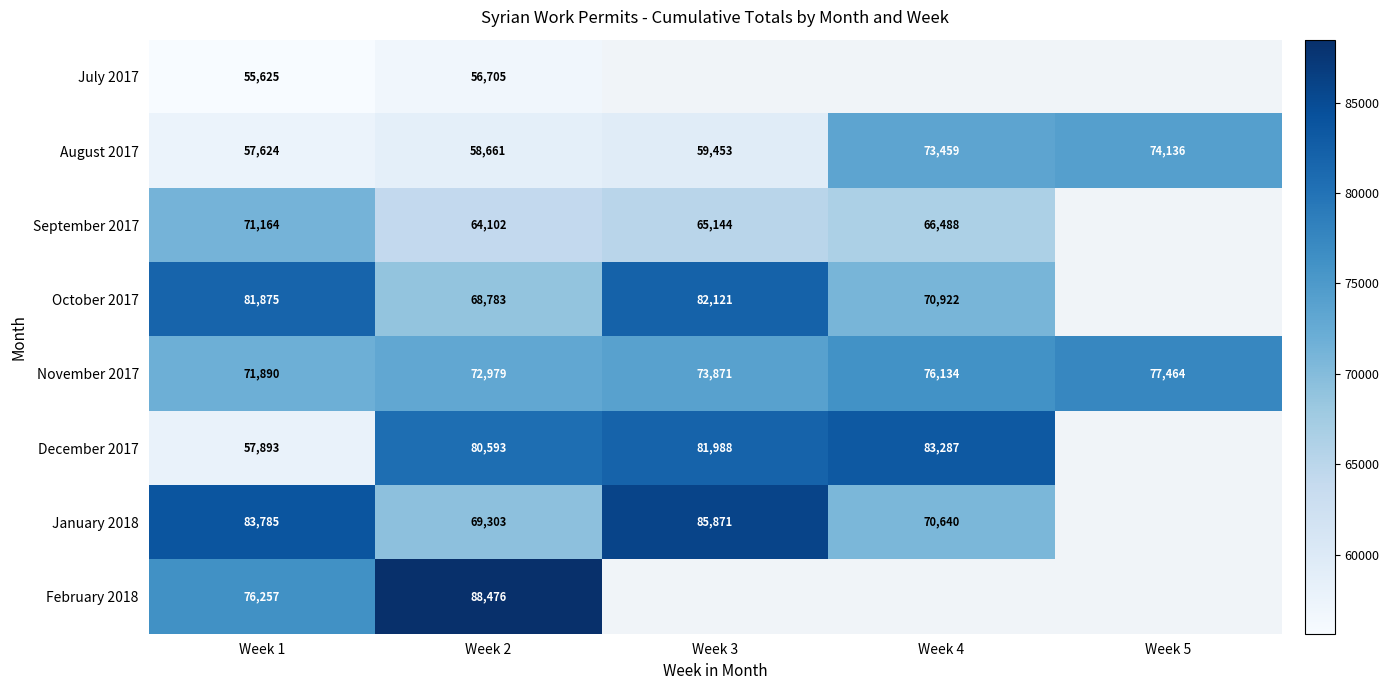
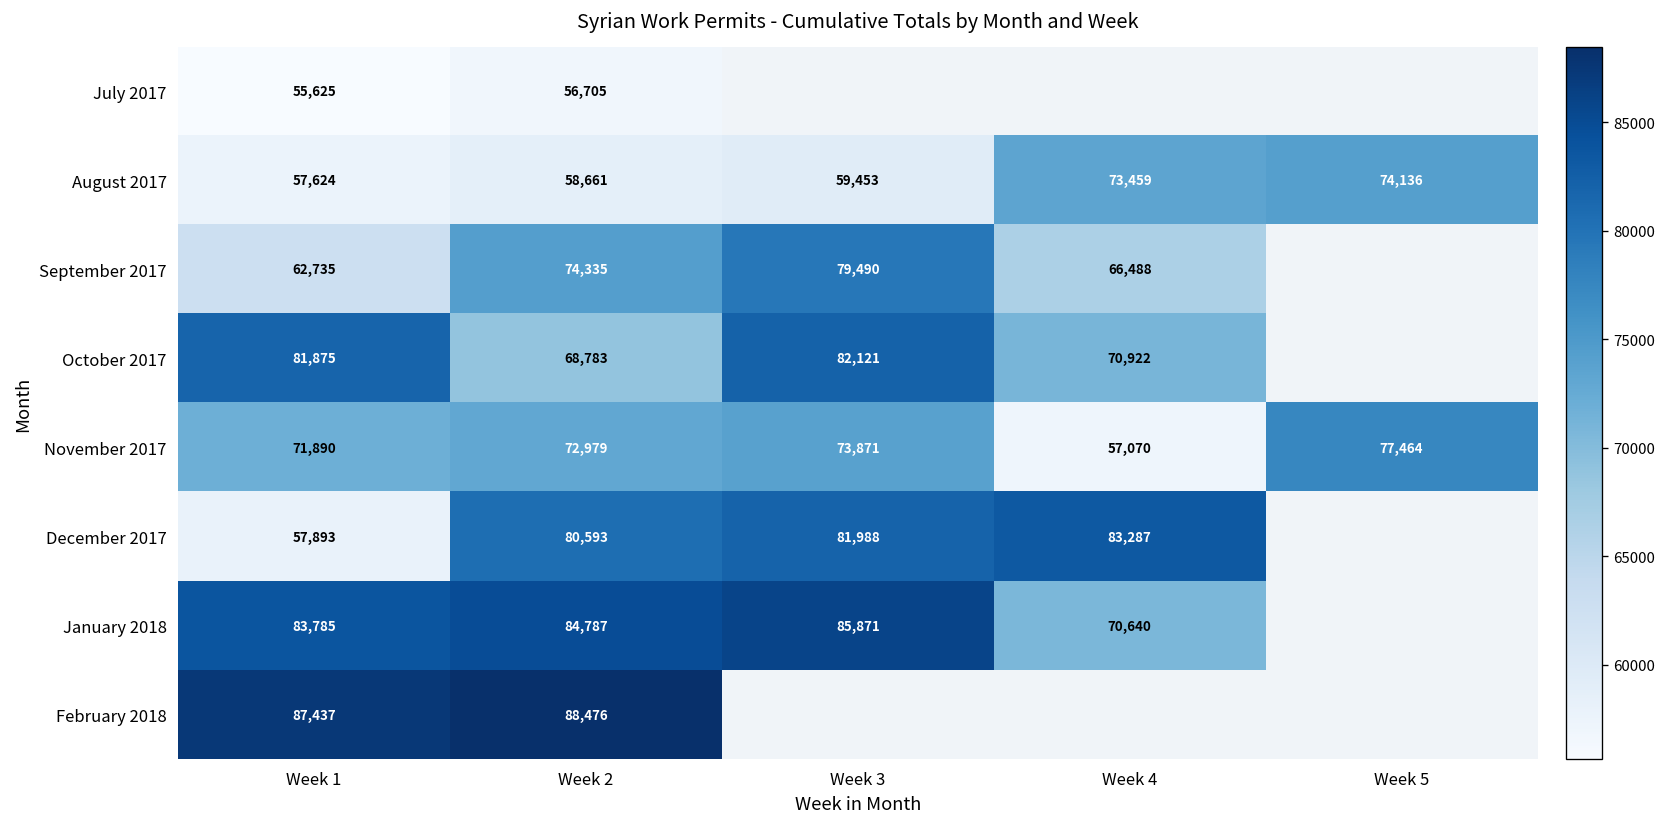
  {
    "July 2017": {
      "Week 1": "55,625",
      "Week 2": "56,705"
    },
    "August 2017": {
      "Week 1": "57,624",
      "Week 2": "58,661",
      "Week 3": "59,453",
      "Week 4": "73,459",
      "Week 5": "74,136"
    },
    "September 2017": {
-     "Week 1": "71,164",
-     "Week 2": "64,102",
-     "Week 3": "65,144",
+     "Week 1": "62,735",
+     "Week 2": "74,335",
+     "Week 3": "79,490",
      "Week 4": "66,488"
    },
    "October 2017": {
      "Week 1": "81,875",
      "Week 2": "68,783",
      "Week 3": "82,121",
      "Week 4": "70,922"
    },
    "November 2017": {
      "Week 1": "71,890",
      "Week 2": "72,979",
      "Week 3": "73,871",
-     "Week 4": "76,134",
+     "Week 4": "57,070",
      "Week 5": "77,464"
    },
    "December 2017": {
      "Week 1": "57,893",
      "Week 2": "80,593",
      "Week 3": "81,988",
      "Week 4": "83,287"
    },
    "January 2018": {
      "Week 1": "83,785",
-     "Week 2": "69,303",
+     "Week 2": "84,787",
      "Week 3": "85,871",
      "Week 4": "70,640"
    },
    "February 2018": {
-     "Week 1": "76,257",
+     "Week 1": "87,437",
      "Week 2": "88,476"
    }
  }
